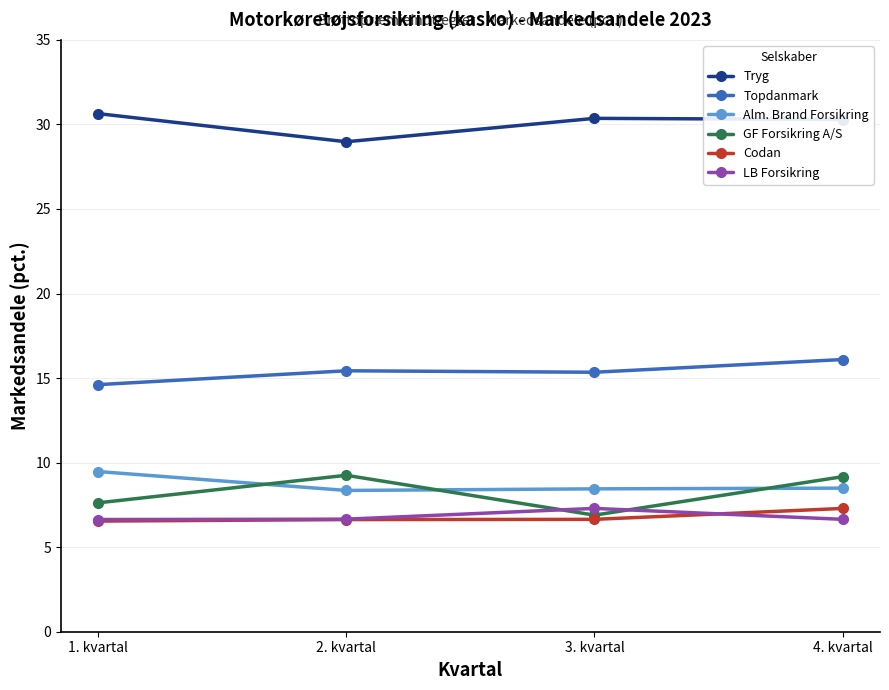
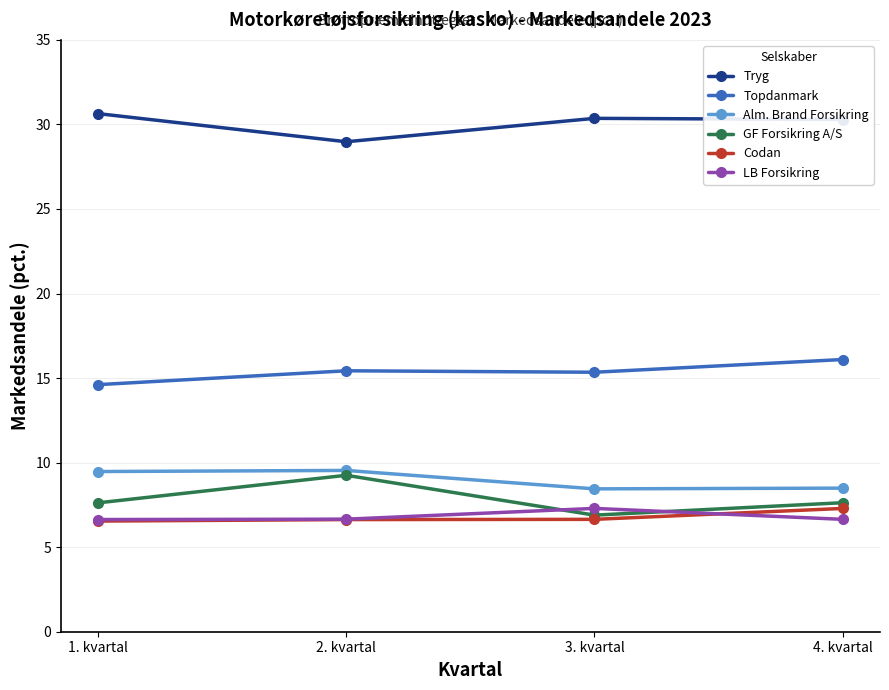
  {
    "Tryg": {
      "1. kvartal": 30.6,
      "2. kvartal": 29.0,
      "3. kvartal": 30.4
    },
    "Topdanmark": {
      "1. kvartal": 14.6,
      "2. kvartal": 15.4,
      "3. kvartal": 15.3,
      "4. kvartal": 16.1
    },
    "Alm. Brand Forsikring": {
      "1. kvartal": 9.5,
-     "2. kvartal": 8.4,
+     "2. kvartal": 9.5,
      "3. kvartal": 8.4,
      "4. kvartal": 8.5
    },
    "GF Forsikring A/S": {
      "1. kvartal": 7.6,
      "2. kvartal": 9.3,
      "3. kvartal": 6.9,
-     "4. kvartal": 9.2
+     "4. kvartal": 7.6
    },
    "Codan": {
      "3. kvartal": 6.6,
      "4. kvartal": 7.3
    },
    "LB Forsikring": {
      "3. kvartal": 7.3,
      "4. kvartal": 6.6
    }
  }
